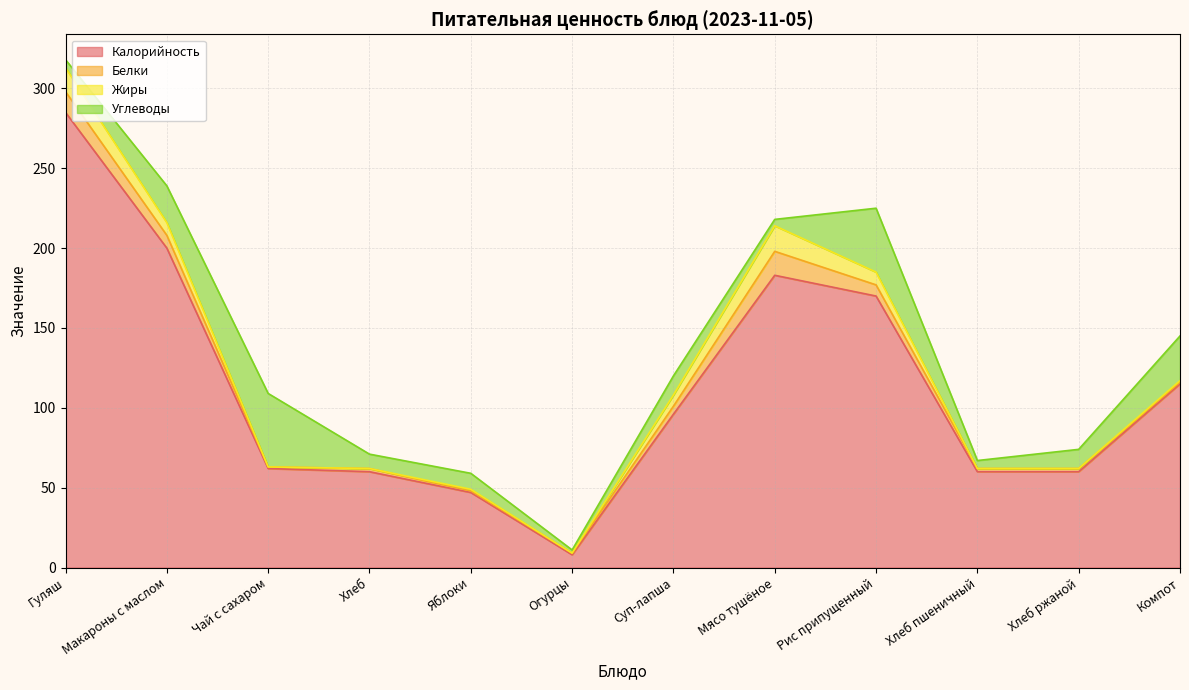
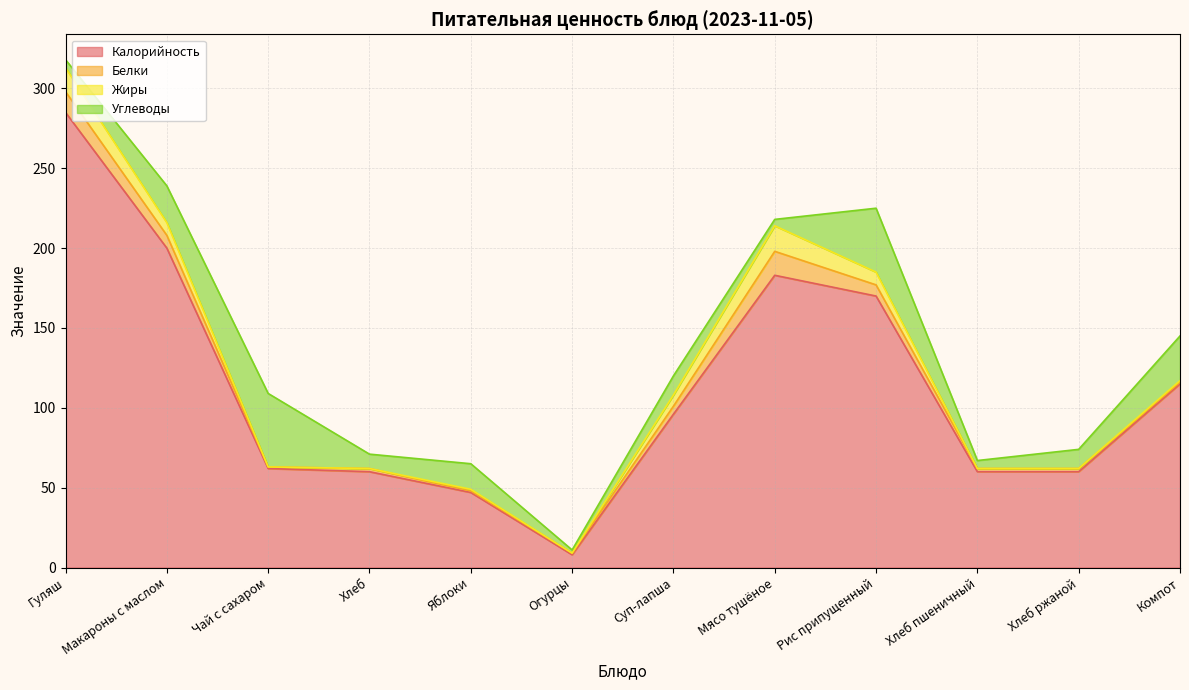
  {
    "Калорийность": {
      "Гуляш": 285,
      "Макароны с маслом": 200,
      "Хлеб": 60,
      "Суп-лапша": 96,
      "Мясо тушёное": 183,
      "Рис припущенный": 170,
      "Хлеб пшеничный": 60,
      "Хлеб ржаной": 60
    },
    "Углеводы": {
      "Гуляш": 5,
      "Макароны с маслом": 23,
      "Чай с сахаром": 46,
      "Хлеб": 9,
-     "Яблоки": 10,
+     "Яблоки": 16,
      "Огурцы": 2,
      "Суп-лапша": 12,
      "Мясо тушёное": 4,
      "Рис припущенный": 40,
      "Хлеб пшеничный": 5,
      "Хлеб ржаной": 12,
      "Компот": 28
    }
  }
